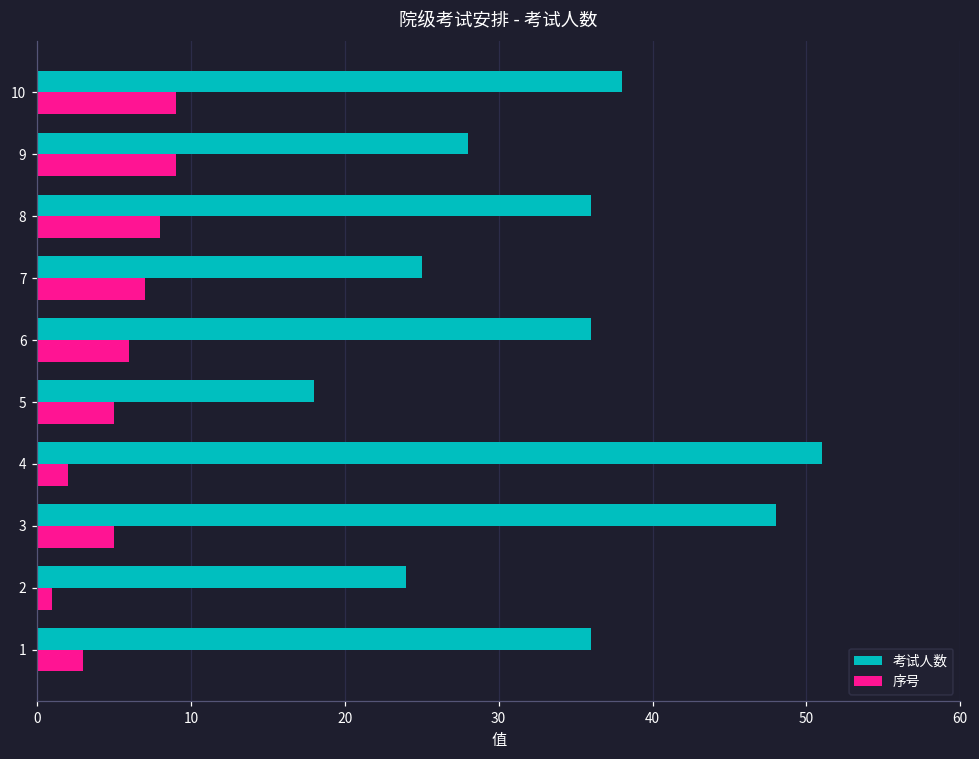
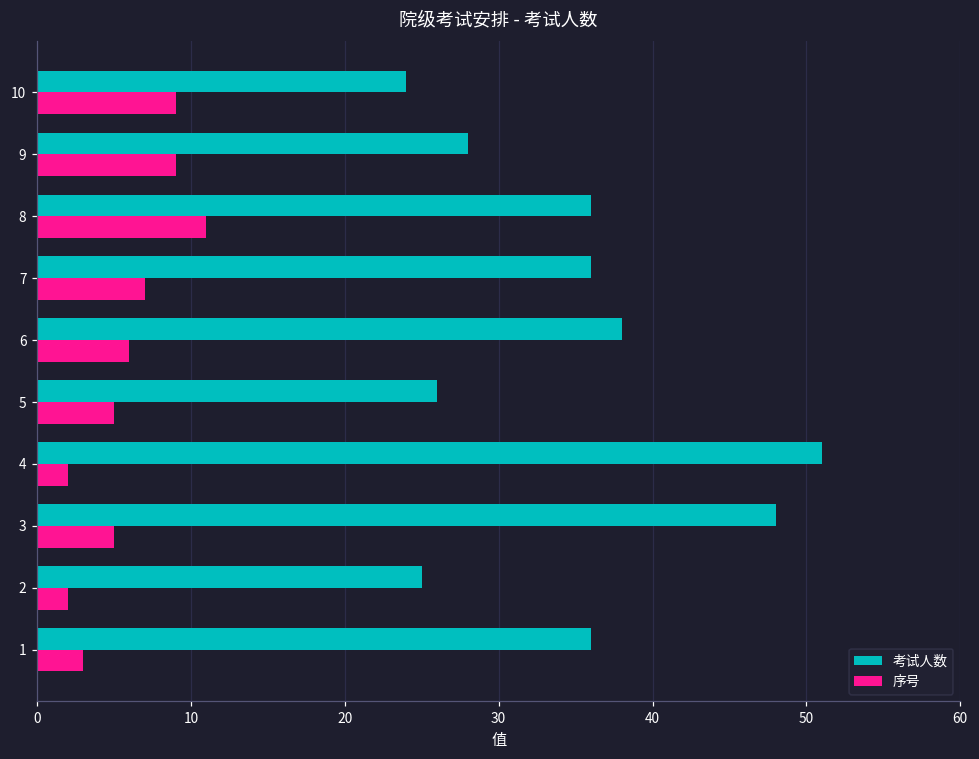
  {
    "考试人数": {
-     "10": 38,
+     "10": 24,
      "9": 28,
      "8": 36,
-     "7": 25,
-     "6": 36,
-     "5": 18,
+     "7": 36,
+     "6": 38,
+     "5": 26,
      "4": 51,
      "3": 48,
-     "2": 24,
+     "2": 25,
      "1": 36
    },
    "序号": {
      "10": 9,
      "9": 9,
-     "8": 8,
+     "8": 11,
      "7": 7,
      "6": 6,
      "5": 5,
      "4": 2,
      "3": 5,
-     "2": 1,
+     "2": 2,
      "1": 3
    }
  }
